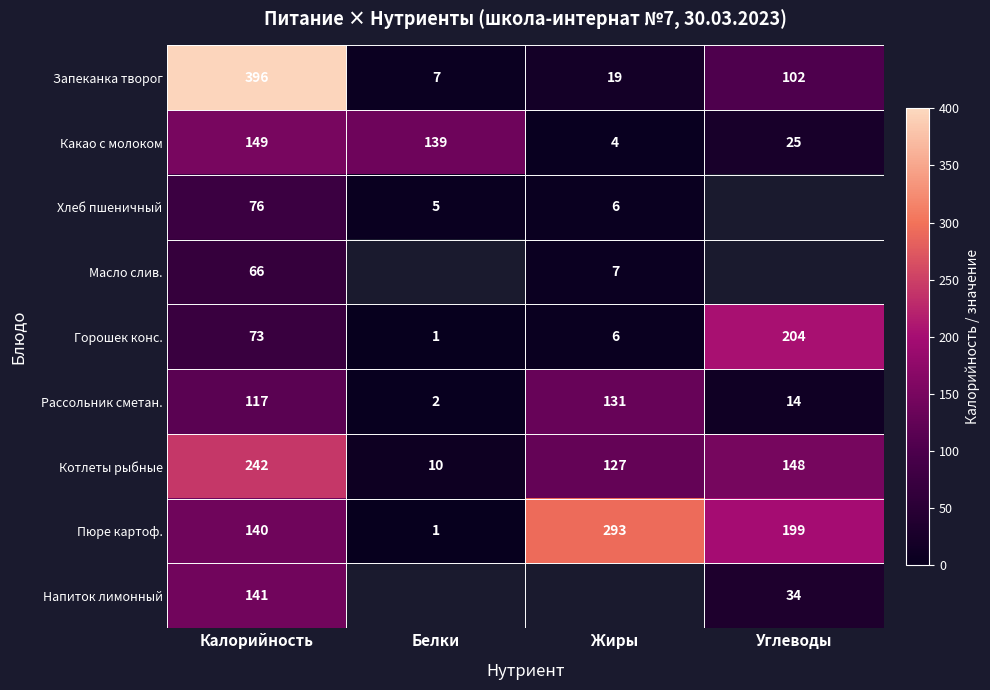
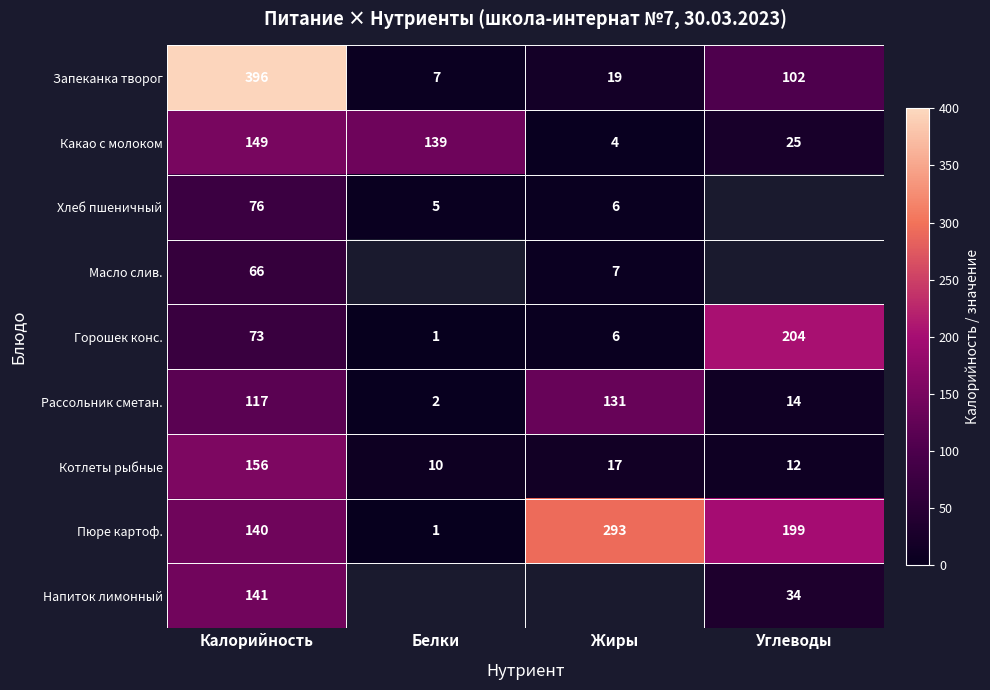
  {
    "Запеканка творог": {
      "Калорийность": 396,
      "Белки": 7,
      "Жиры": 19,
      "Углеводы": 102
    },
    "Какао с молоком": {
      "Калорийность": 149,
      "Белки": 139,
      "Жиры": 4,
      "Углеводы": 25
    },
    "Хлеб пшеничный": {
      "Калорийность": 76,
      "Белки": 5,
      "Жиры": 6
    },
    "Масло слив.": {
      "Калорийность": 66,
      "Жиры": 7
    },
    "Горошек конс.": {
      "Калорийность": 73,
      "Белки": 1,
      "Жиры": 6,
      "Углеводы": 204
    },
    "Рассольник сметан.": {
      "Калорийность": 117,
      "Белки": 2,
      "Жиры": 131,
      "Углеводы": 14
    },
    "Котлеты рыбные": {
-     "Калорийность": 242,
+     "Калорийность": 156,
      "Белки": 10,
-     "Жиры": 127,
-     "Углеводы": 148
+     "Жиры": 17,
+     "Углеводы": 12
    },
    "Пюре картоф.": {
      "Калорийность": 140,
      "Белки": 1,
      "Жиры": 293,
      "Углеводы": 199
    },
    "Напиток лимонный": {
      "Калорийность": 141,
      "Углеводы": 34
    }
  }
